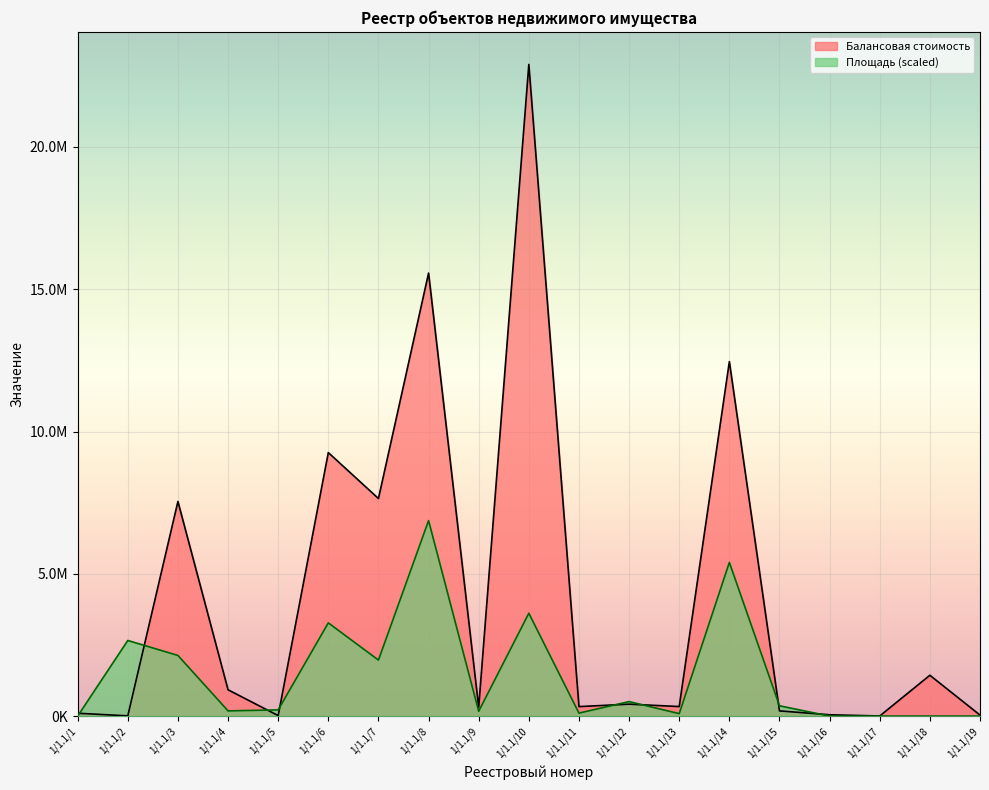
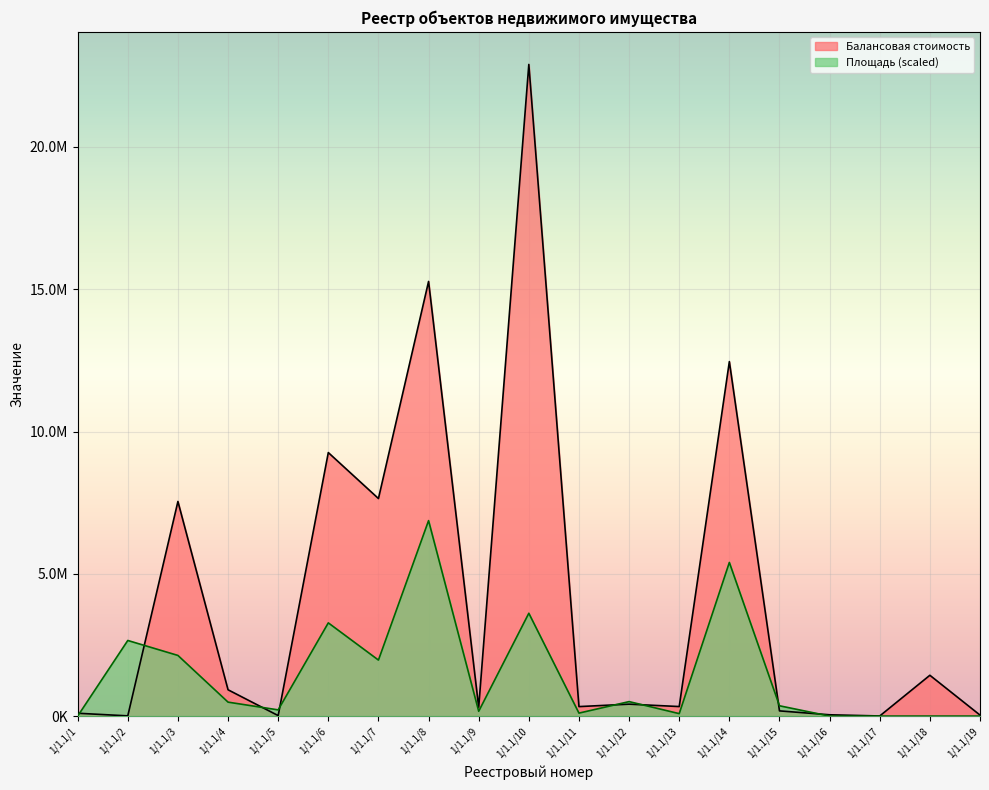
  {
    "Балансовая стоимость": {
      "1/1.1/1": 100000,
      "1/1.1/2": 0,
      "1/1.1/3": 7500000,
      "1/1.1/4": 900000,
      "1/1.1/5": 0,
      "1/1.1/6": 9300000,
      "1/1.1/7": 7600000,
-     "1/1.1/8": 15600000,
+     "1/1.1/8": 15300000,
      "1/1.1/9": 300000,
      "1/1.1/10": 22900000,
      "1/1.1/11": 300000,
      "1/1.1/12": 400000,
      "1/1.1/13": 300000,
      "1/1.1/14": 12500000,
      "1/1.1/15": 200000,
      "1/1.1/18": 1400000
    },
    "Площадь (scaled)": {
      "1/1.1/1": 0,
      "1/1.1/2": 2700000,
      "1/1.1/3": 2100000,
-     "1/1.1/4": 200000,
+     "1/1.1/4": 500000,
      "1/1.1/5": 200000,
      "1/1.1/6": 3300000,
      "1/1.1/7": 2000000,
      "1/1.1/8": 6900000,
      "1/1.1/9": 200000,
      "1/1.1/10": 3600000,
      "1/1.1/11": 100000,
      "1/1.1/12": 500000,
      "1/1.1/13": 100000,
      "1/1.1/14": 5400000,
      "1/1.1/15": 400000,
      "1/1.1/18": 0
    }
  }
